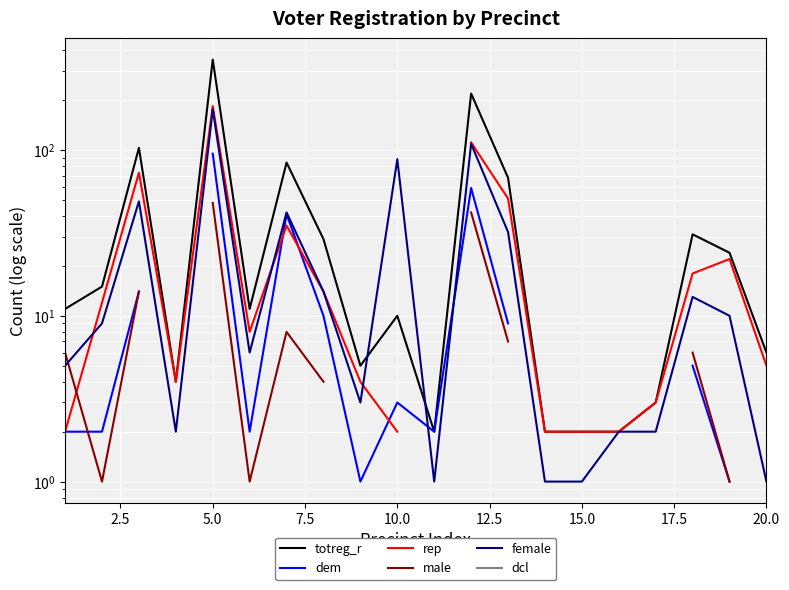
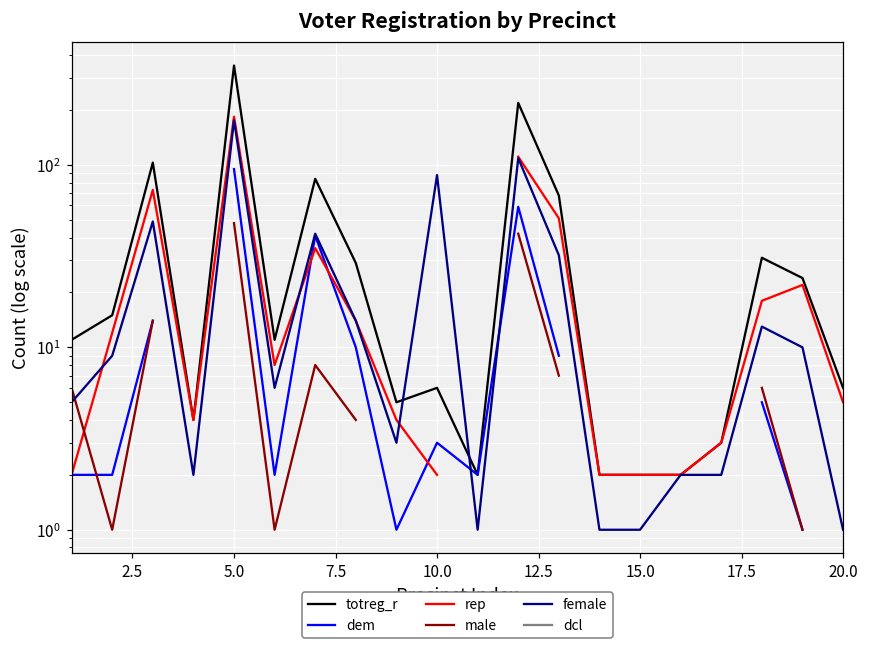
  {
    "totreg_r": {
      "5.0": 350,
-     "10.0": 10,
+     "10.0": 6,
      "20.0": 6
    },
    "dem": {
      "5.0": 100,
      "10.0": 3
    },
    "rep": {
      "5.0": 180,
      "10.0": 2,
      "20.0": 5
    },
    "male": {
      "5.0": 48,
      "10.0": 1
    },
    "female": {
      "5.0": 180,
      "10.0": 90,
      "15.0": 1,
      "20.0": 1
    }
  }
